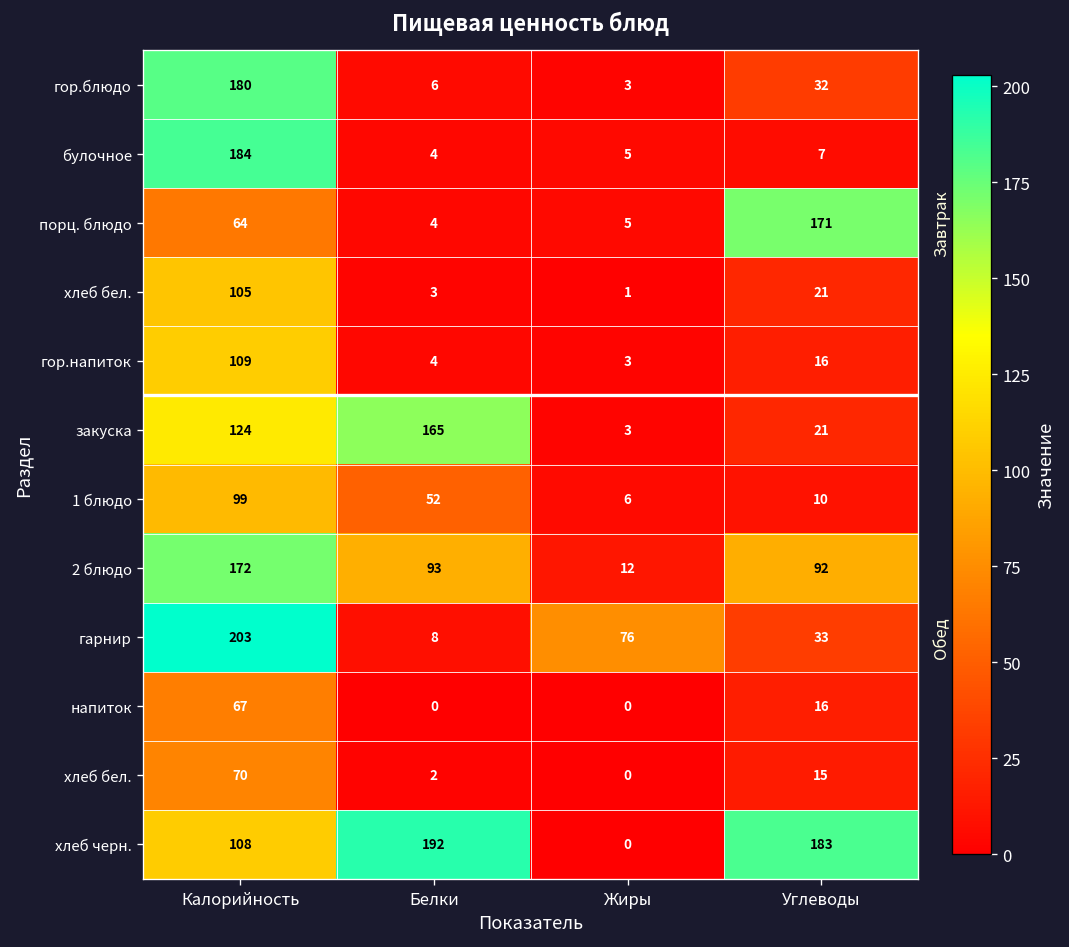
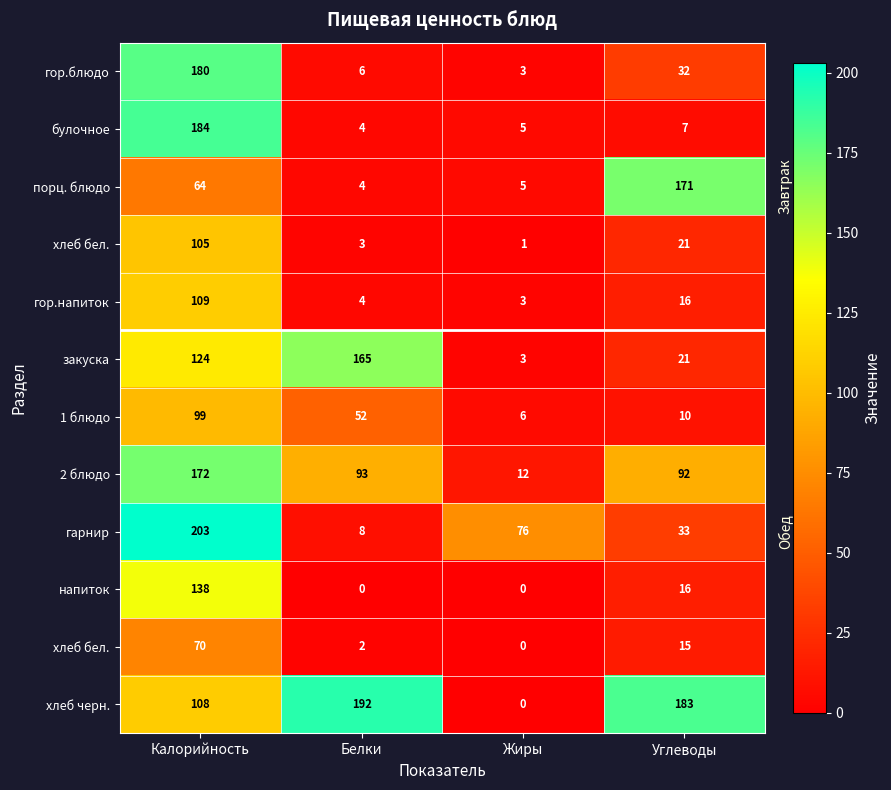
  {
    "гор.блюдо": {
      "Калорийность": 180,
      "Белки": 6,
      "Жиры": 3,
      "Углеводы": 32
    },
    "булочное": {
      "Калорийность": 184,
      "Белки": 4,
      "Жиры": 5,
      "Углеводы": 7
    },
    "порц. блюдо": {
      "Калорийность": 64,
      "Белки": 4,
      "Жиры": 5,
      "Углеводы": 171
    },
    "гор.напиток": {
      "Калорийность": 109,
      "Белки": 4,
      "Жиры": 3,
      "Углеводы": 16
    },
    "закуска": {
      "Калорийность": 124,
      "Белки": 165,
      "Жиры": 3,
      "Углеводы": 21
    },
    "1 блюдо": {
      "Калорийность": 99,
      "Белки": 52,
      "Жиры": 6,
      "Углеводы": 10
    },
    "2 блюдо": {
      "Калорийность": 172,
      "Белки": 93,
      "Жиры": 12,
      "Углеводы": 92
    },
    "гарнир": {
      "Калорийность": 203,
      "Белки": 8,
      "Жиры": 76,
      "Углеводы": 33
    },
    "напиток": {
-     "Калорийность": 67,
+     "Калорийность": 138,
      "Белки": 0,
      "Жиры": 0,
      "Углеводы": 16
    },
    "хлеб черн.": {
      "Калорийность": 108,
      "Белки": 192,
      "Жиры": 0,
      "Углеводы": 183
    }
  }
